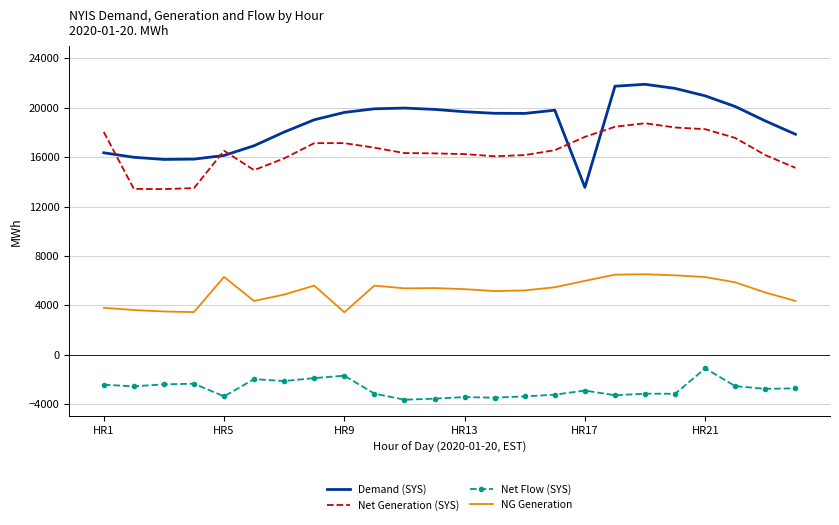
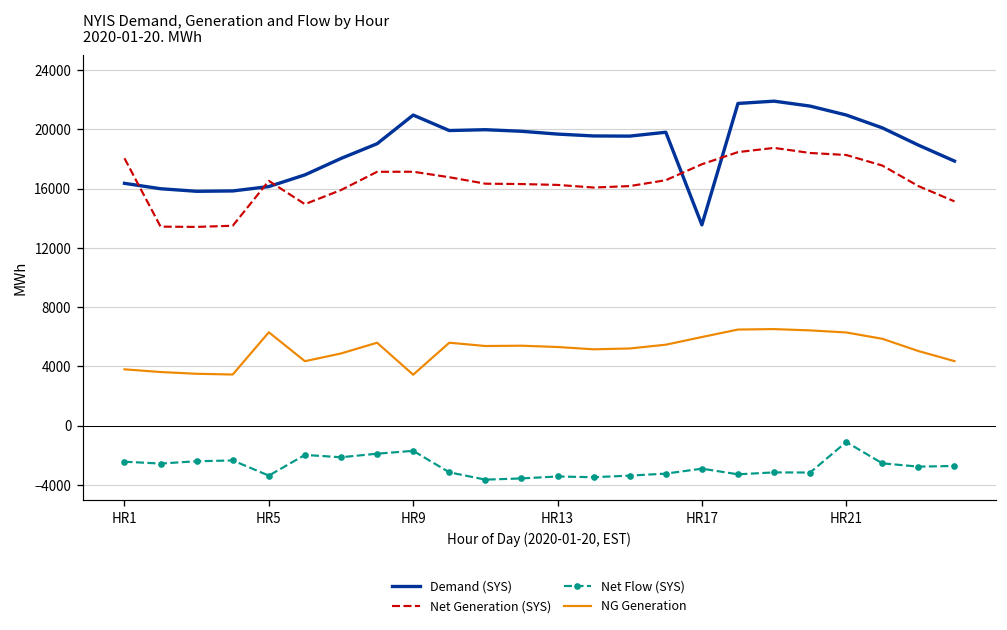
  {
    "Demand (SYS)": {
      "HR1": 16400,
      "HR5": 16100,
-     "HR9": 19600,
+     "HR9": 21000,
      "HR13": 19700,
      "HR17": 13500,
      "HR21": 21000
    },
    "Net Generation (SYS)": {
      "HR1": 18000,
      "HR5": 16500,
      "HR9": 17100,
      "HR13": 16200,
      "HR17": 17600,
      "HR21": 18300
    },
    "Net Flow (SYS)": {
      "HR1": -2400,
      "HR5": -3400,
      "HR9": -1700,
      "HR13": -3400,
      "HR17": -2900,
      "HR21": -1100
    },
    "NG Generation": {
      "HR1": 3800,
      "HR5": 6300,
      "HR9": 3400,
      "HR13": 5300,
      "HR17": 6000,
      "HR21": 6300
    }
  }
